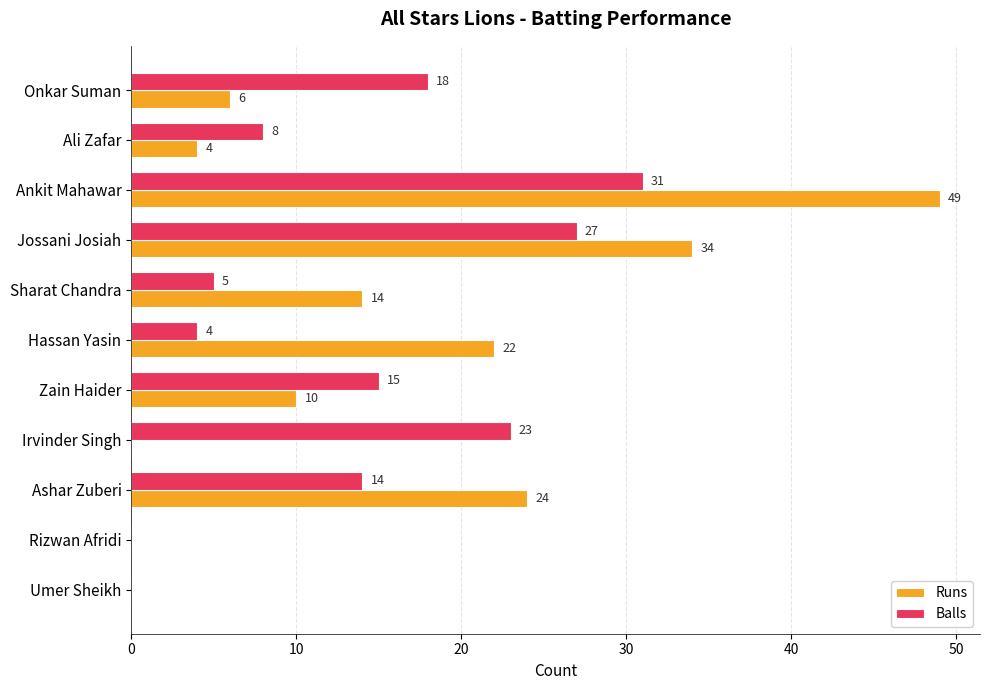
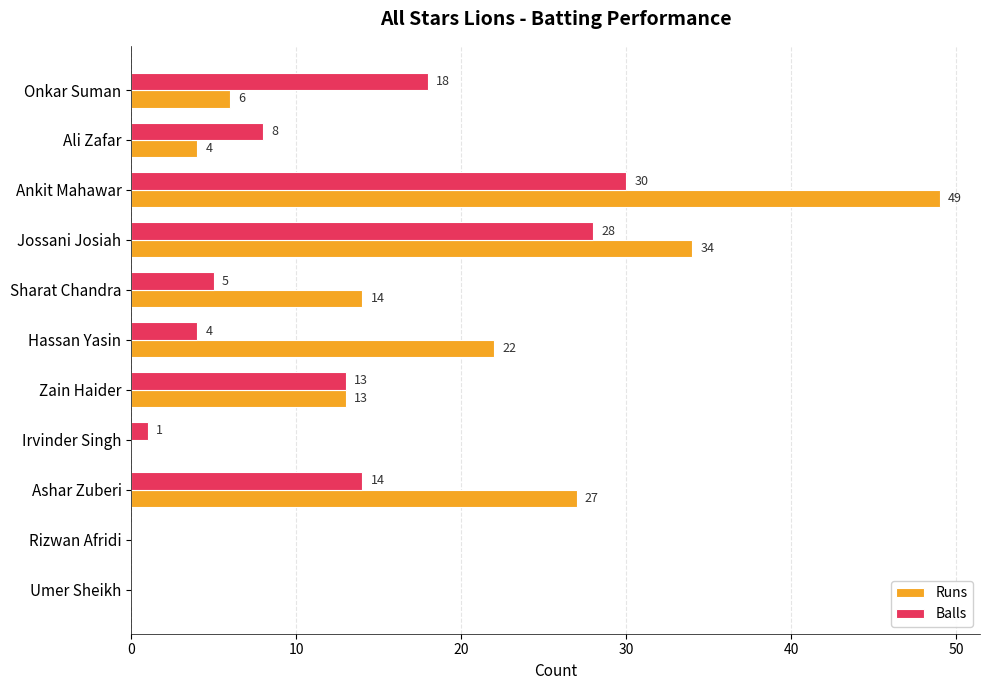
  {
    "Runs": {
      "Onkar Suman": 6,
      "Ali Zafar": 4,
      "Ankit Mahawar": 49,
      "Jossani Josiah": 34,
      "Sharat Chandra": 14,
      "Hassan Yasin": 22,
-     "Zain Haider": 10,
-     "Ashar Zuberi": 24
+     "Zain Haider": 13,
+     "Ashar Zuberi": 27
    },
    "Balls": {
      "Onkar Suman": 18,
      "Ali Zafar": 8,
-     "Ankit Mahawar": 31,
-     "Jossani Josiah": 27,
+     "Ankit Mahawar": 30,
+     "Jossani Josiah": 28,
      "Sharat Chandra": 5,
      "Hassan Yasin": 4,
-     "Zain Haider": 15,
-     "Irvinder Singh": 23,
+     "Zain Haider": 13,
+     "Irvinder Singh": 1,
      "Ashar Zuberi": 14
    }
  }
